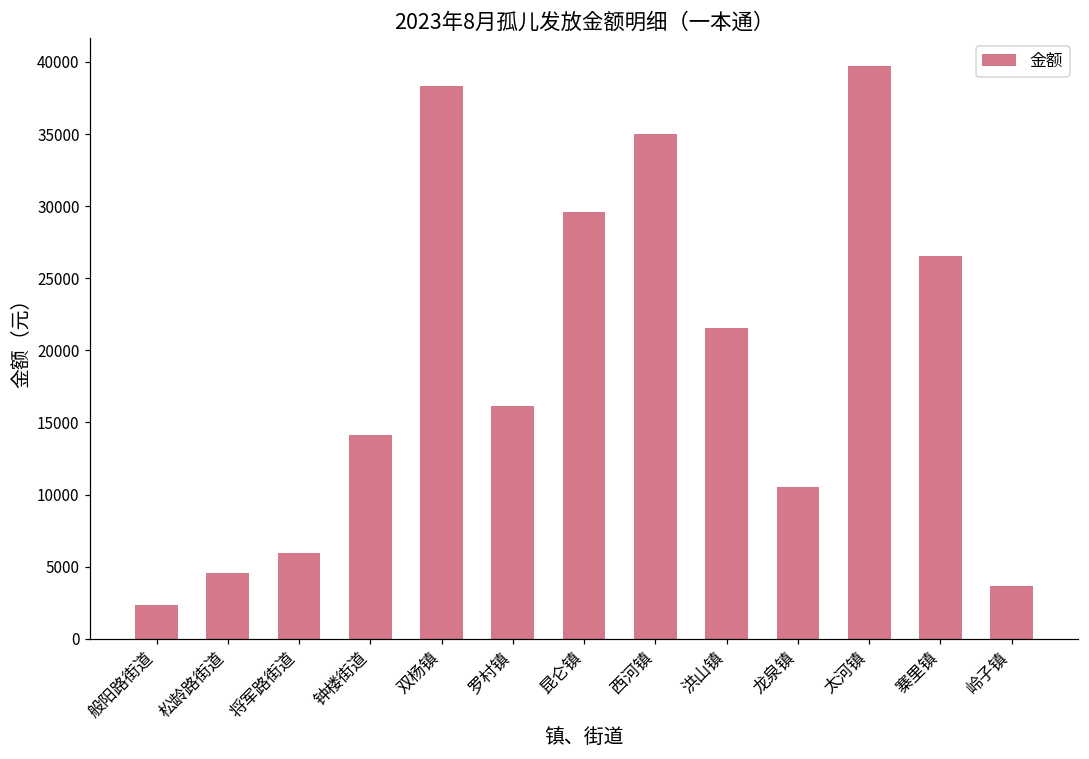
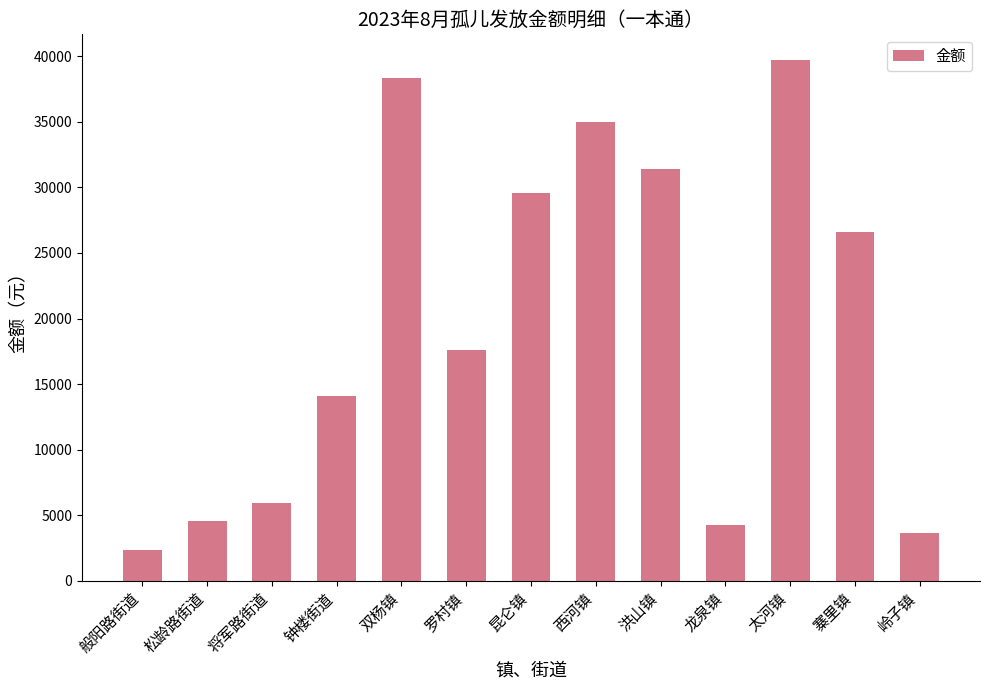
  {
    "般阳路街道": 2300,
    "松龄路街道": 4600,
    "将军路街道": 5900,
    "钟楼街道": 14100,
    "双杨镇": 38300,
-   "罗村镇": 16100,
+   "罗村镇": 17600,
    "昆仑镇": 29600,
    "西河镇": 35000,
-   "洪山镇": 21500,
-   "龙泉镇": 10500,
+   "洪山镇": 31400,
+   "龙泉镇": 4300,
    "太河镇": 39700,
    "寨里镇": 26600,
    "岭子镇": 3700
  }
